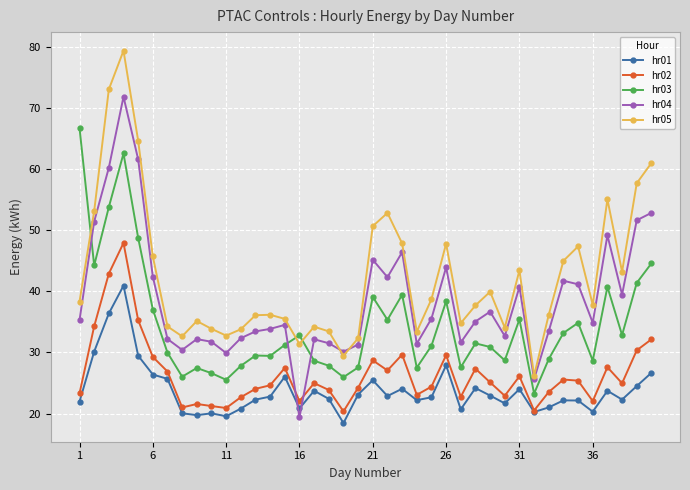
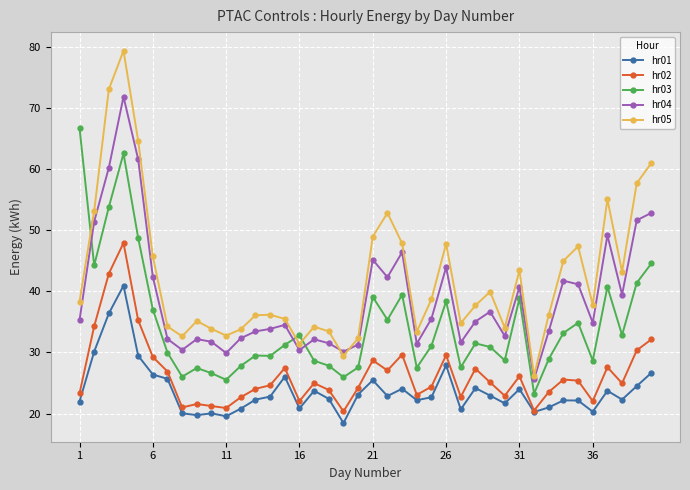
  {
    "hr01": {
      "1": 22,
      "6": 26,
      "11": 20,
      "16": 21,
      "21": 25,
      "26": 28,
      "31": 24,
      "36": 20
    },
    "hr02": {
      "1": 23,
      "6": 29,
      "11": 21,
      "16": 22,
      "21": 29,
      "26": 30,
      "31": 26,
      "36": 22
    },
    "hr03": {
      "1": 67,
      "6": 37,
      "11": 26,
      "16": 33,
      "21": 39,
      "26": 38,
-     "31": 35,
+     "31": 39,
      "36": 29
    },
    "hr04": {
      "1": 35,
      "6": 42,
      "11": 30,
-     "16": 19,
+     "16": 30,
      "21": 45,
      "26": 44,
      "31": 41,
      "36": 35
    },
    "hr05": {
      "1": 38,
      "6": 46,
      "11": 33,
      "16": 31,
-     "21": 51,
+     "21": 49,
      "26": 48,
      "31": 43,
      "36": 38
    }
  }
